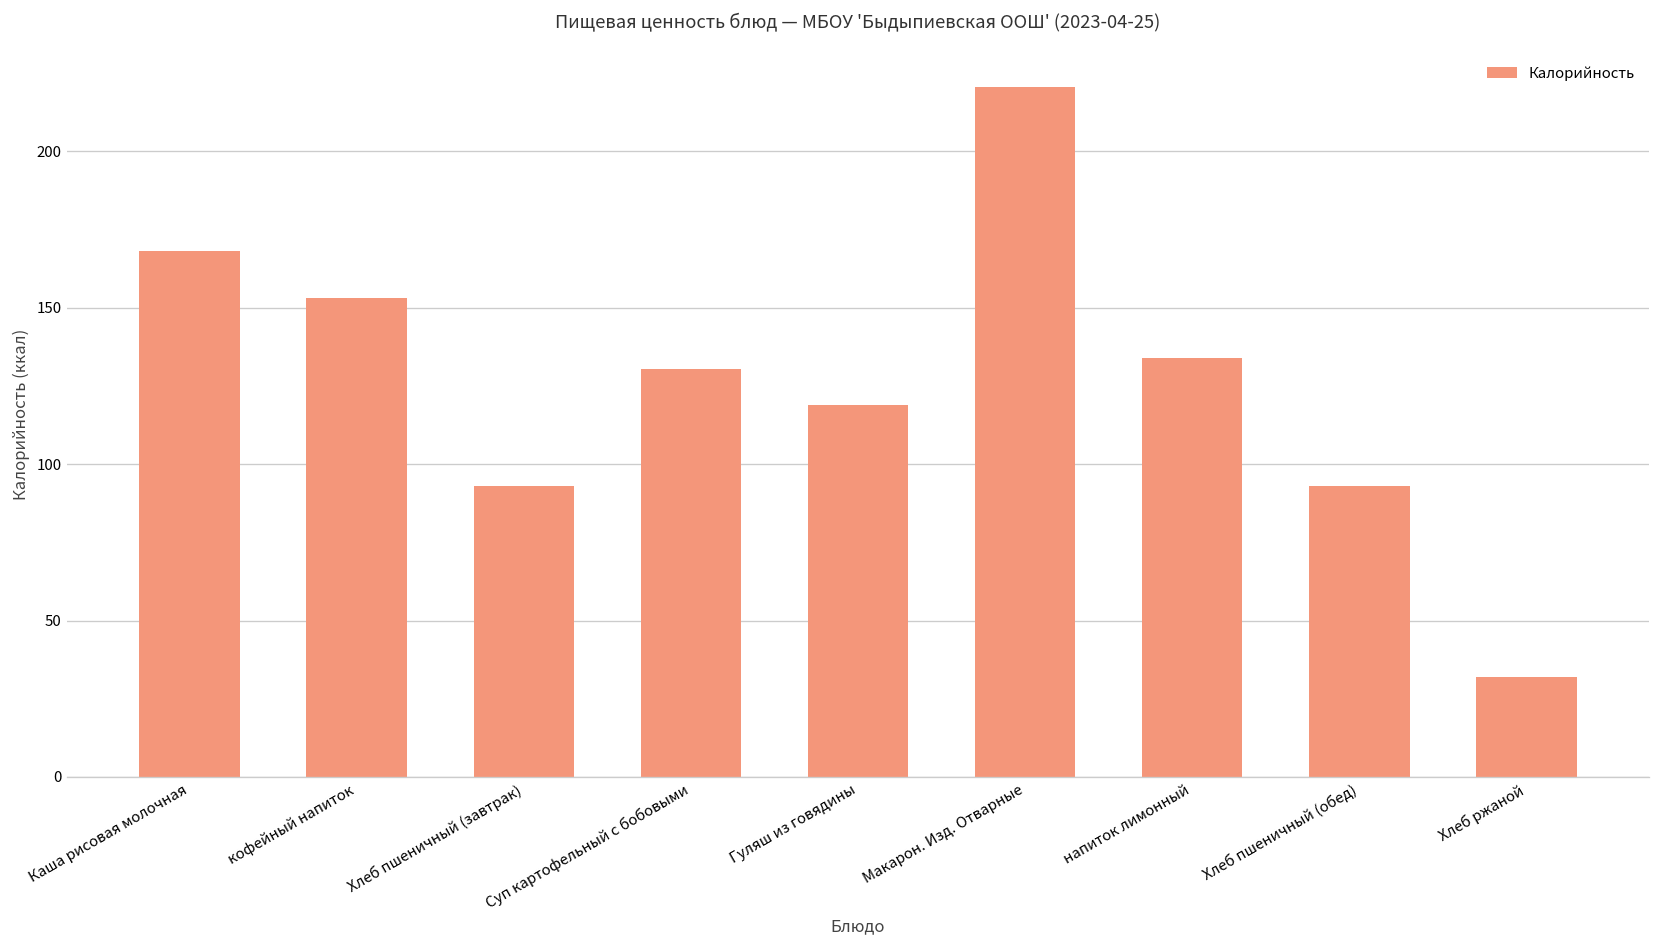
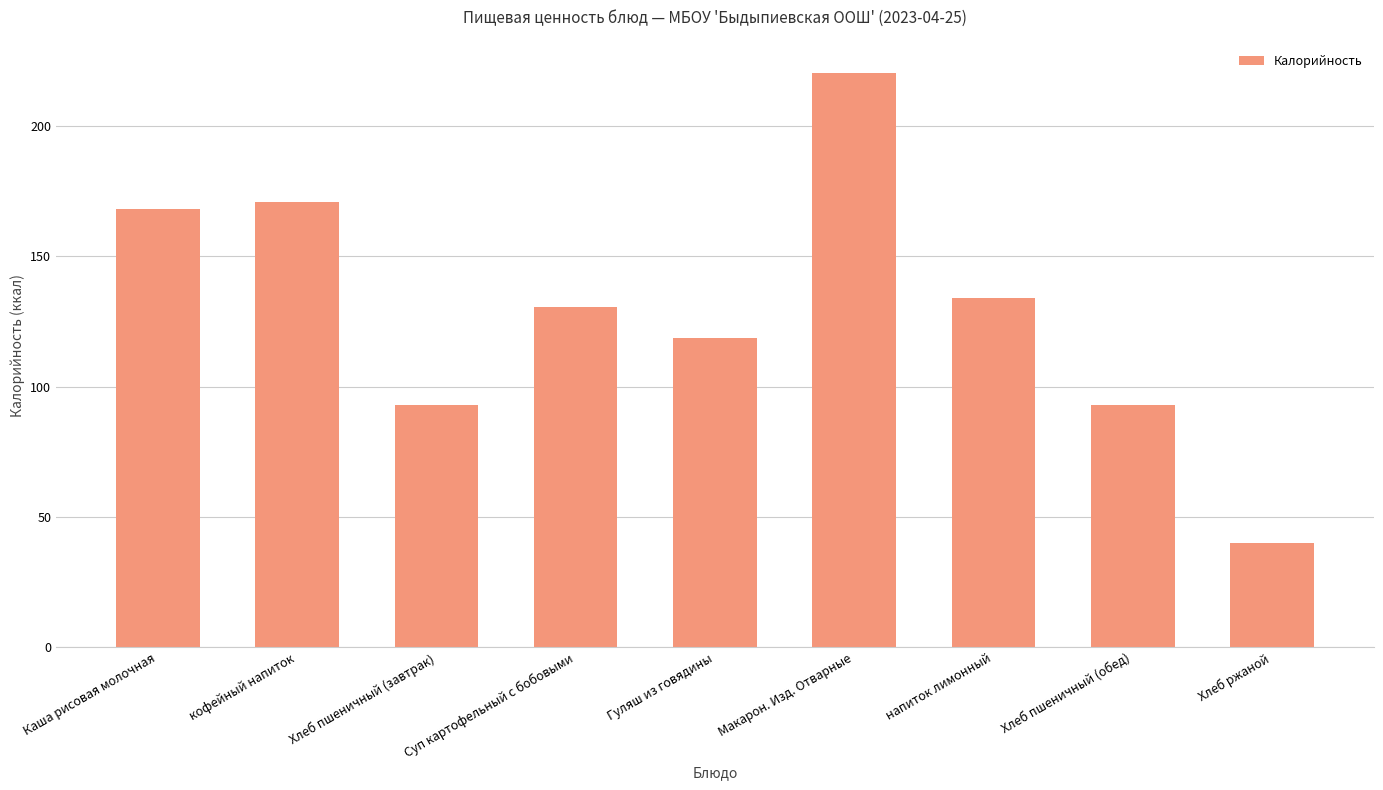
  {
    "Каша рисовая молочная": 168,
-   "кофейный напиток": 153,
+   "кофейный напиток": 171,
    "Хлеб пшеничный (завтрак)": 93,
    "Суп картофельный с бобовыми": 130,
    "Гуляш из говядины": 119,
    "Макарон. Изд. Отварные": 221,
    "напиток лимонный": 134,
    "Хлеб пшеничный (обед)": 93,
-   "Хлеб ржаной": 32
+   "Хлеб ржаной": 40
  }
